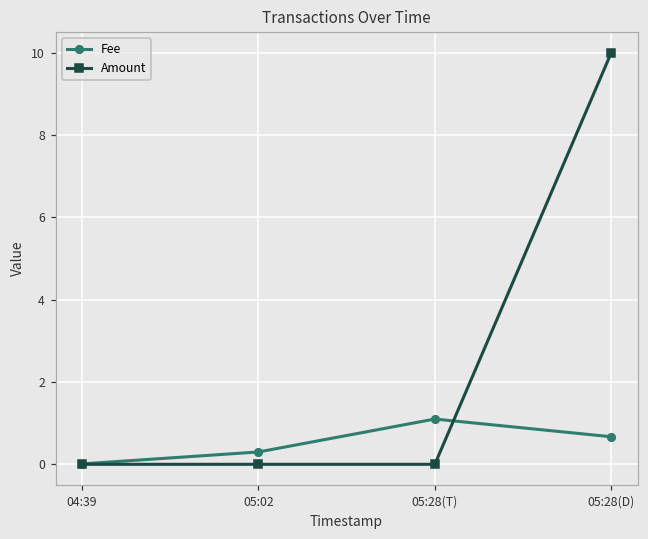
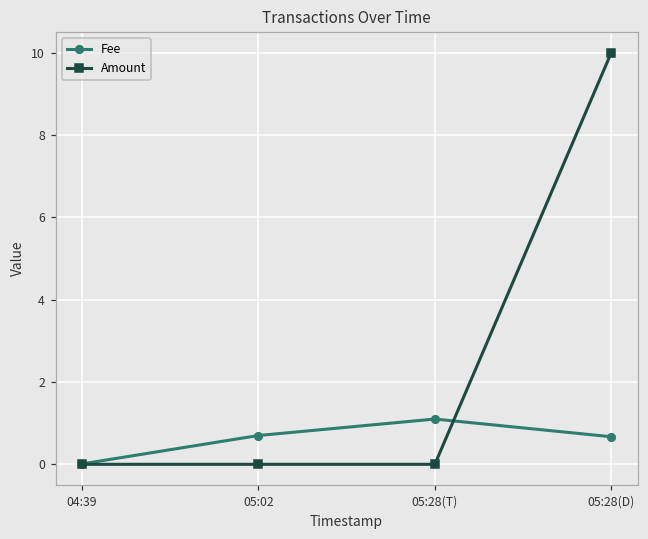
  {
    "Fee": {
-     "05:02": 0.3,
+     "05:02": 0.7,
      "05:28(T)": 1.1,
      "05:28(D)": 0.7
    },
    "Amount": {
      "05:02": 0.0,
      "05:28(T)": 0.0,
      "05:28(D)": 10.0
    }
  }
